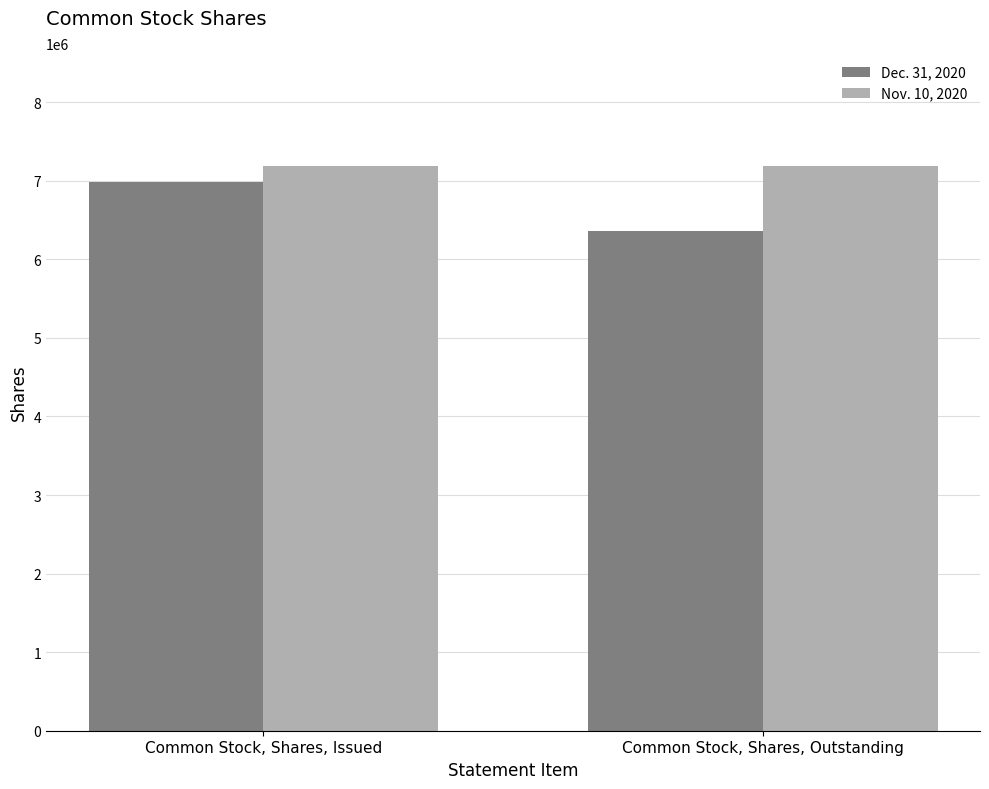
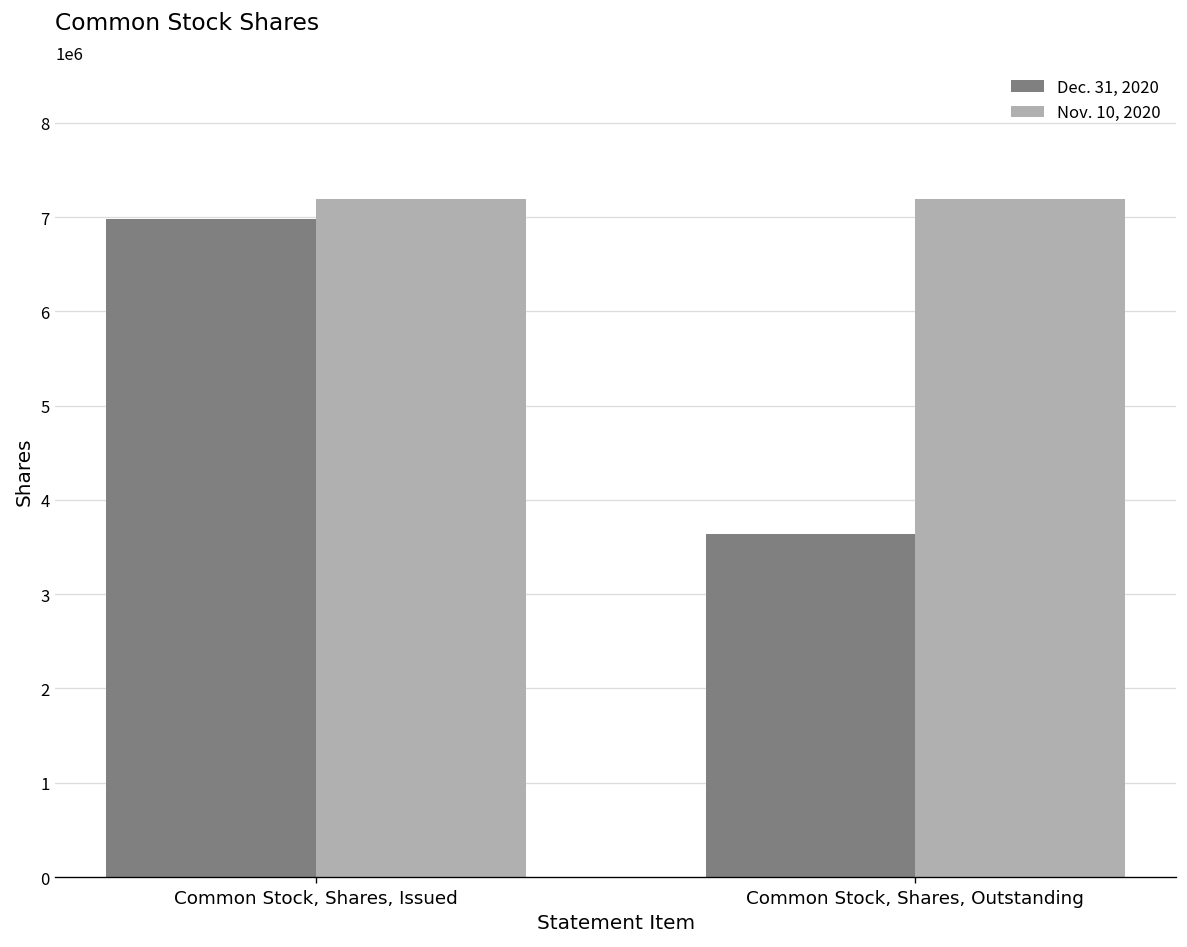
  {
    "Dec. 31, 2020": {
      "Common Stock, Shares, Issued": 7000000,
-     "Common Stock, Shares, Outstanding": 6400000
+     "Common Stock, Shares, Outstanding": 3600000
    },
    "Nov. 10, 2020": {
      "Common Stock, Shares, Issued": 7200000,
      "Common Stock, Shares, Outstanding": 7200000
    }
  }
